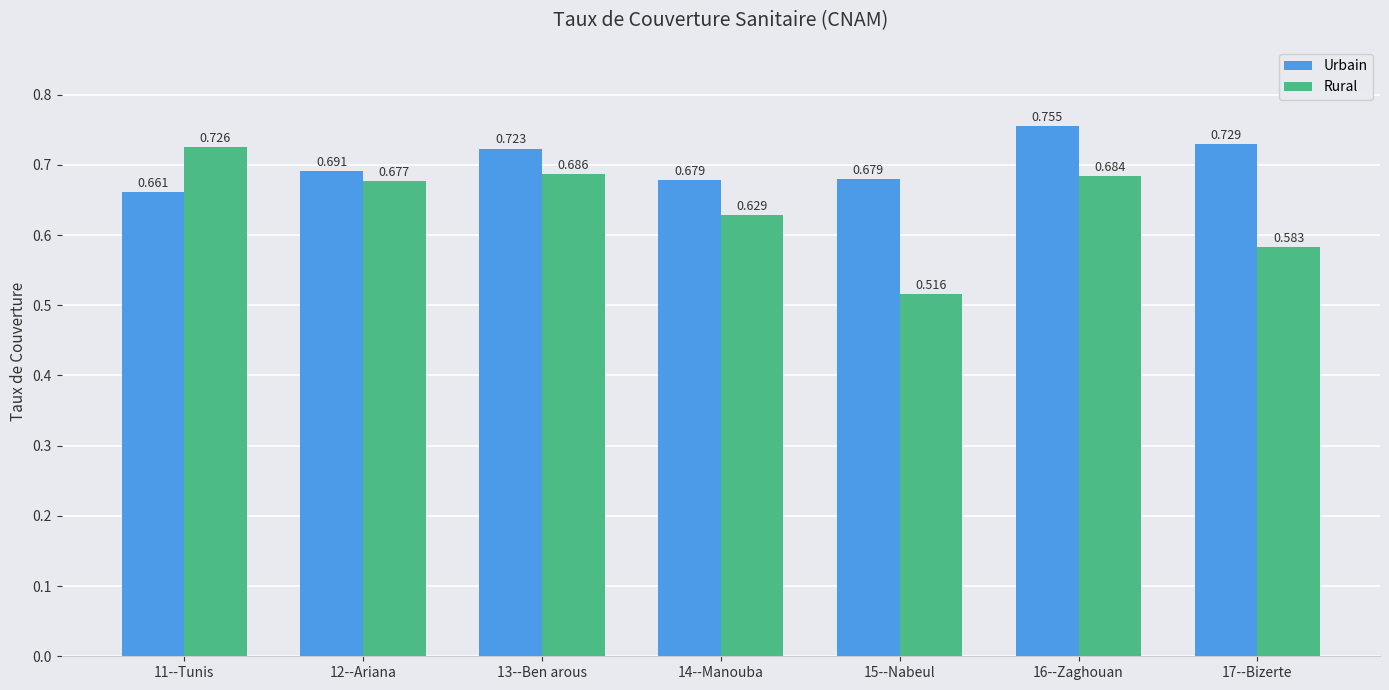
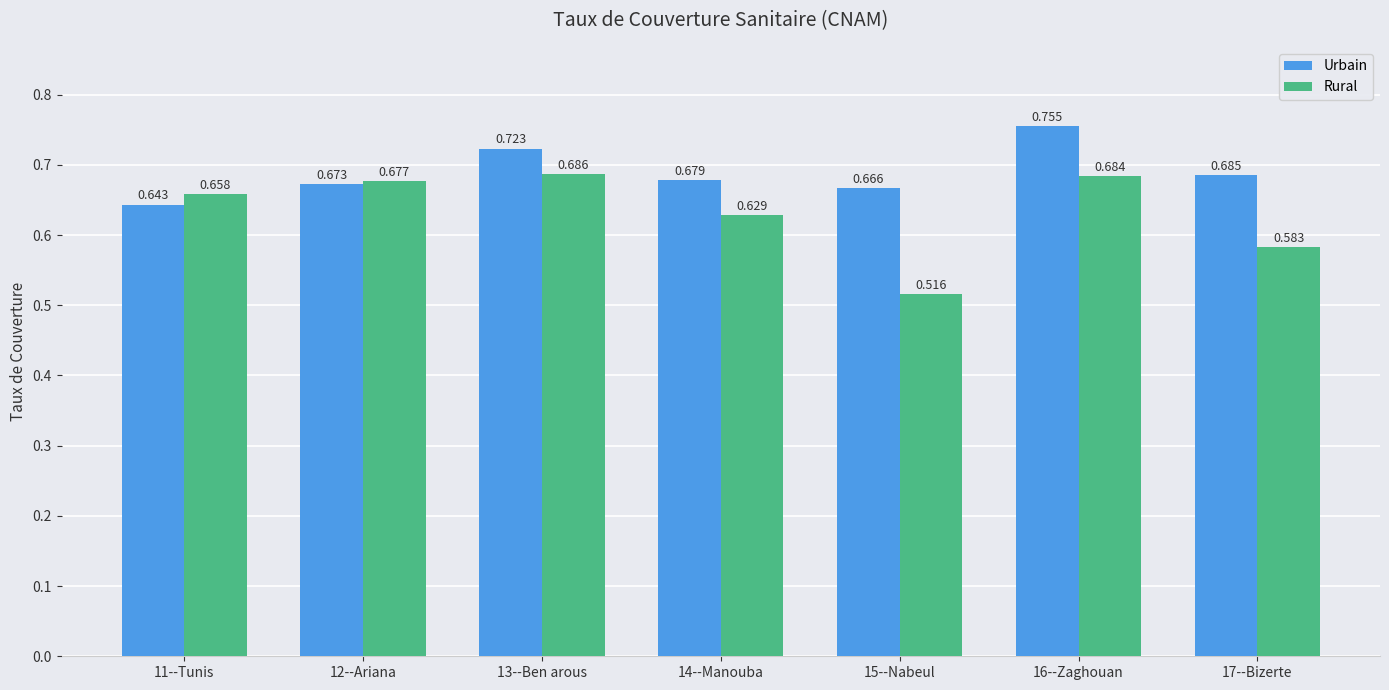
  {
    "Urbain": {
-     "11--Tunis": 0.661,
-     "12--Ariana": 0.691,
+     "11--Tunis": 0.643,
+     "12--Ariana": 0.673,
      "13--Ben arous": 0.723,
      "14--Manouba": 0.679,
-     "15--Nabeul": 0.679,
+     "15--Nabeul": 0.666,
      "16--Zaghouan": 0.755,
-     "17--Bizerte": 0.729
+     "17--Bizerte": 0.685
    },
    "Rural": {
-     "11--Tunis": 0.726,
+     "11--Tunis": 0.658,
      "12--Ariana": 0.677,
      "13--Ben arous": 0.686,
      "14--Manouba": 0.629,
      "15--Nabeul": 0.516,
      "16--Zaghouan": 0.684,
      "17--Bizerte": 0.583
    }
  }
